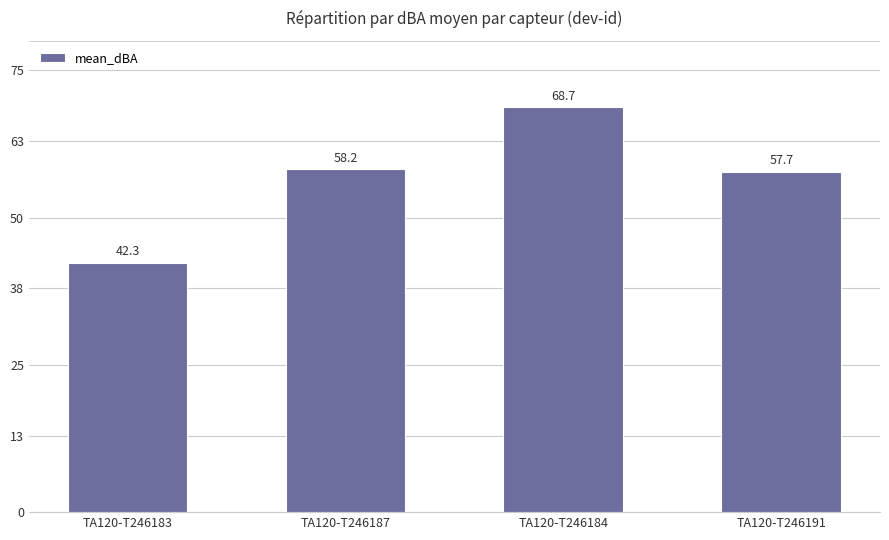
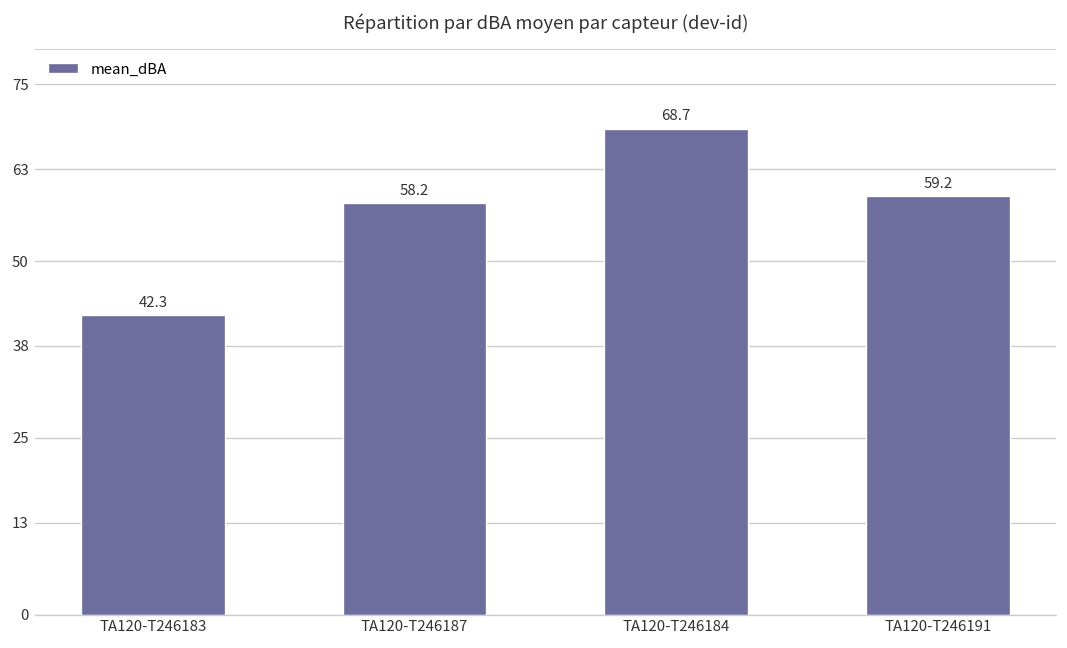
  {
    "TA120-T246183": 42.3,
    "TA120-T246187": 58.2,
    "TA120-T246184": 68.7,
-   "TA120-T246191": 57.7
+   "TA120-T246191": 59.2
  }
